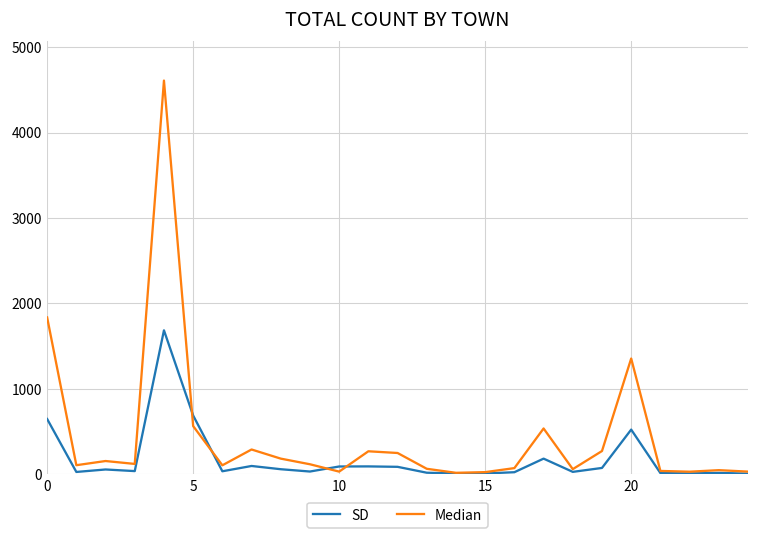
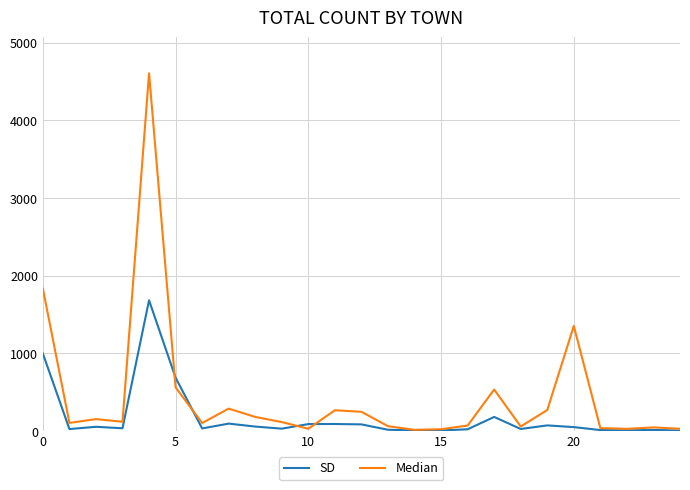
  {
    "SD": {
-     "0": 600,
+     "0": 1000,
      "5": 700,
      "10": 100,
-     "20": 500
+     "20": 100
    },
    "Median": {
      "0": 1800,
      "5": 600,
      "10": 0,
      "20": 1400
    }
  }
